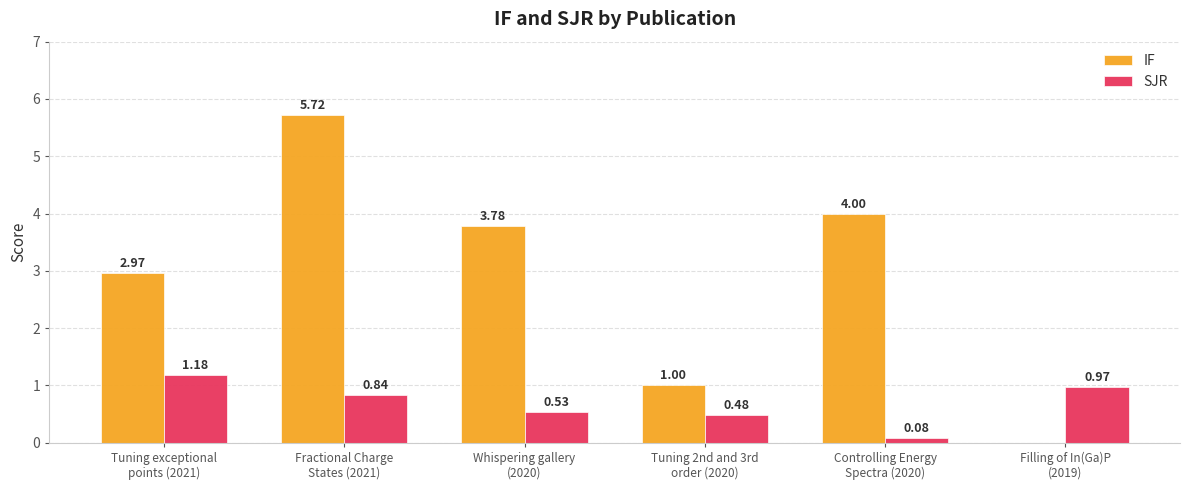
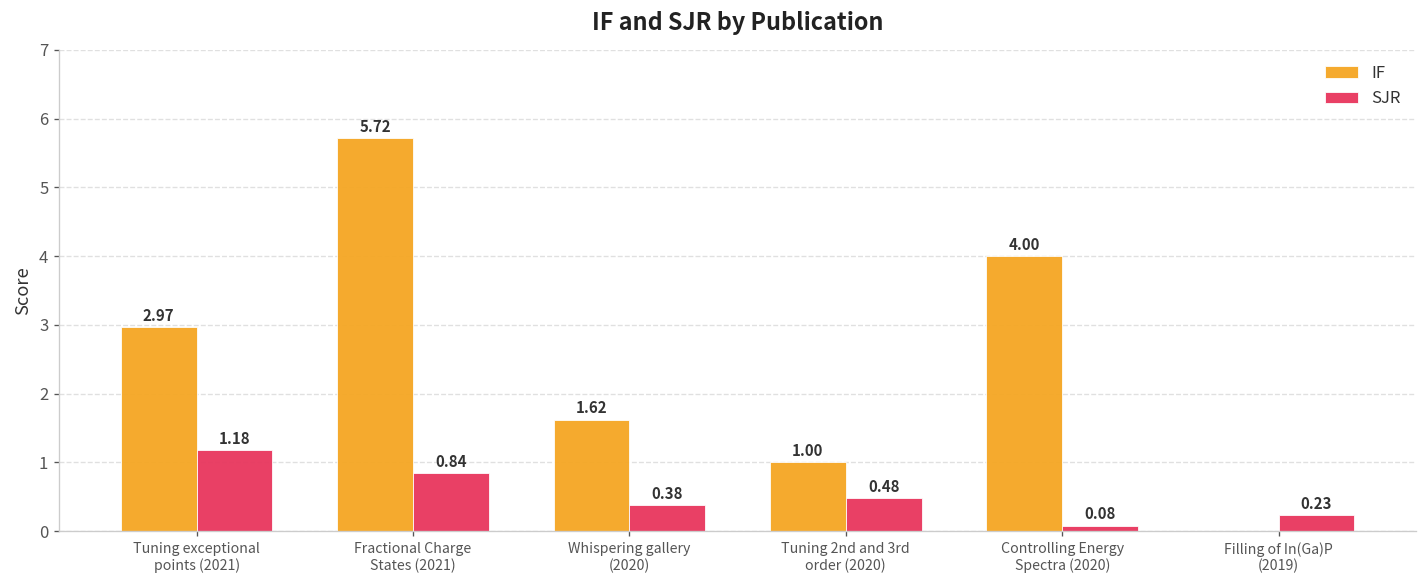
  {
    "IF": {
      "Tuning exceptional points (2021)": 2.97,
      "Fractional Charge States (2021)": 5.72,
-     "Whispering gallery (2020)": 3.78,
+     "Whispering gallery (2020)": 1.62,
      "Tuning 2nd and 3rd order (2020)": 1.00,
      "Controlling Energy Spectra (2020)": 4.00
    },
    "SJR": {
      "Tuning exceptional points (2021)": 1.18,
      "Fractional Charge States (2021)": 0.84,
-     "Whispering gallery (2020)": 0.53,
+     "Whispering gallery (2020)": 0.38,
      "Tuning 2nd and 3rd order (2020)": 0.48,
      "Controlling Energy Spectra (2020)": 0.08,
-     "Filling of In(Ga)P (2019)": 0.97
+     "Filling of In(Ga)P (2019)": 0.23
    }
  }
